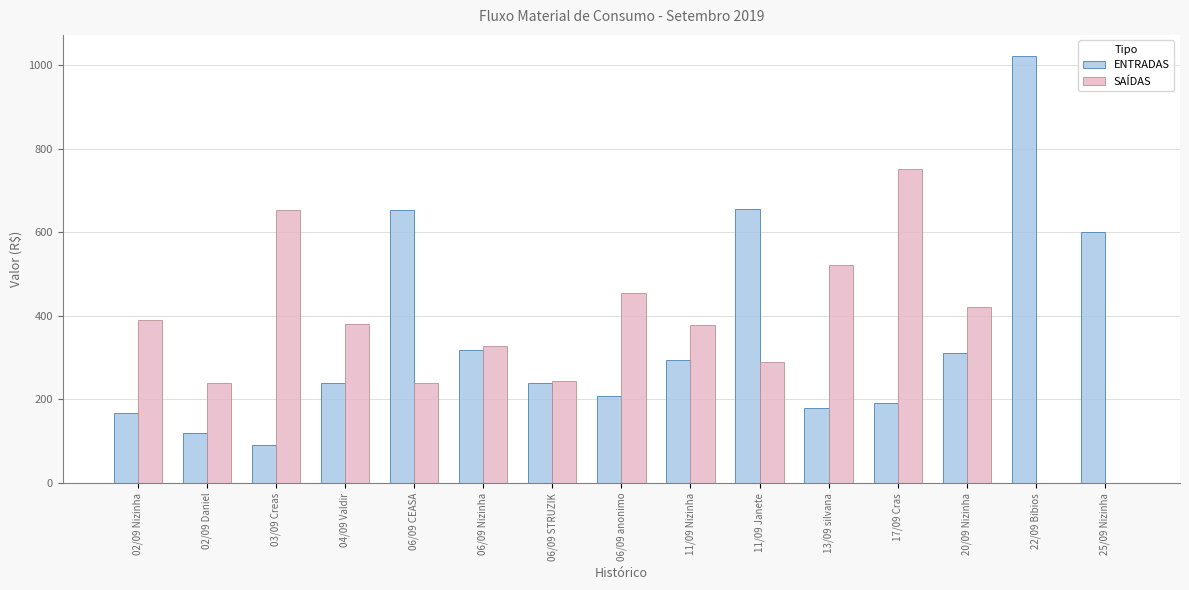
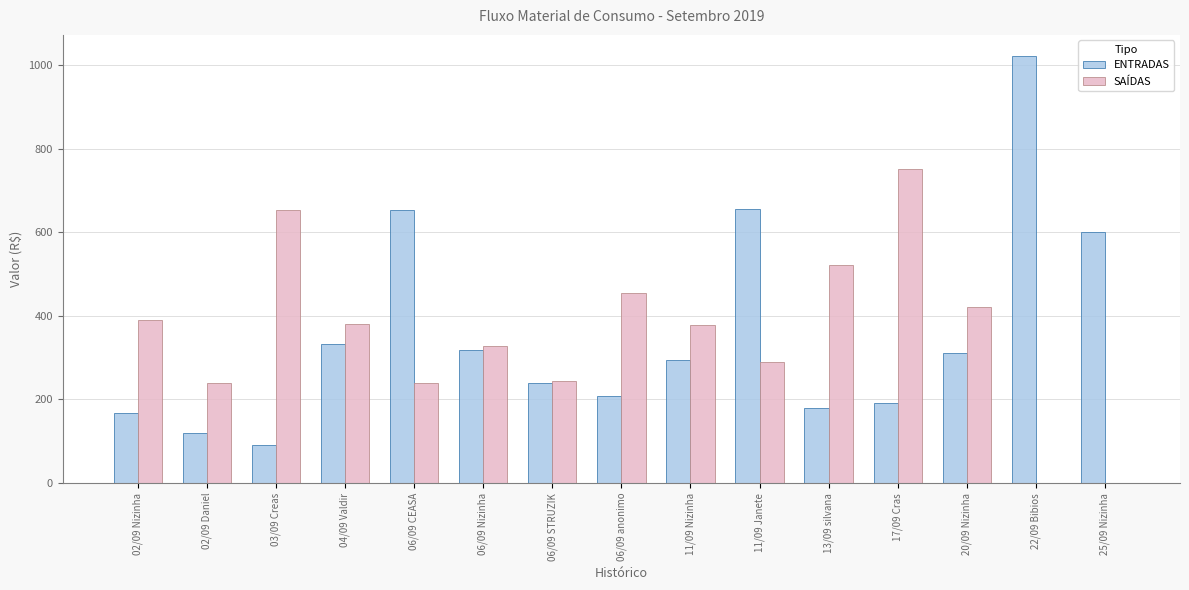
  {
    "ENTRADAS": {
      "02/09 Nizinha": 170,
      "02/09 Daniel": 120,
      "03/09 Creas": 90,
-     "04/09 Valdir": 240,
+     "04/09 Valdir": 330,
      "06/09 CEASA": 650,
      "06/09 Nizinha": 320,
      "06/09 STRUZIK": 240,
      "06/09 anonimo": 210,
      "11/09 Nizinha": 300,
      "11/09 Janete": 660,
      "13/09 silvana": 180,
      "17/09 Cras": 190,
      "20/09 Nizinha": 310,
      "22/09 Bibios": 1020,
      "25/09 Nizinha": 600
    },
    "SAÍDAS": {
      "02/09 Nizinha": 390,
      "02/09 Daniel": 240,
      "03/09 Creas": 650,
      "04/09 Valdir": 380,
      "06/09 CEASA": 240,
      "06/09 Nizinha": 330,
      "06/09 STRUZIK": 250,
      "06/09 anonimo": 460,
      "11/09 Nizinha": 380,
      "11/09 Janete": 290,
      "13/09 silvana": 520,
      "17/09 Cras": 750,
      "20/09 Nizinha": 420,
      "22/09 Bibios": 0,
      "25/09 Nizinha": 0
    }
  }
